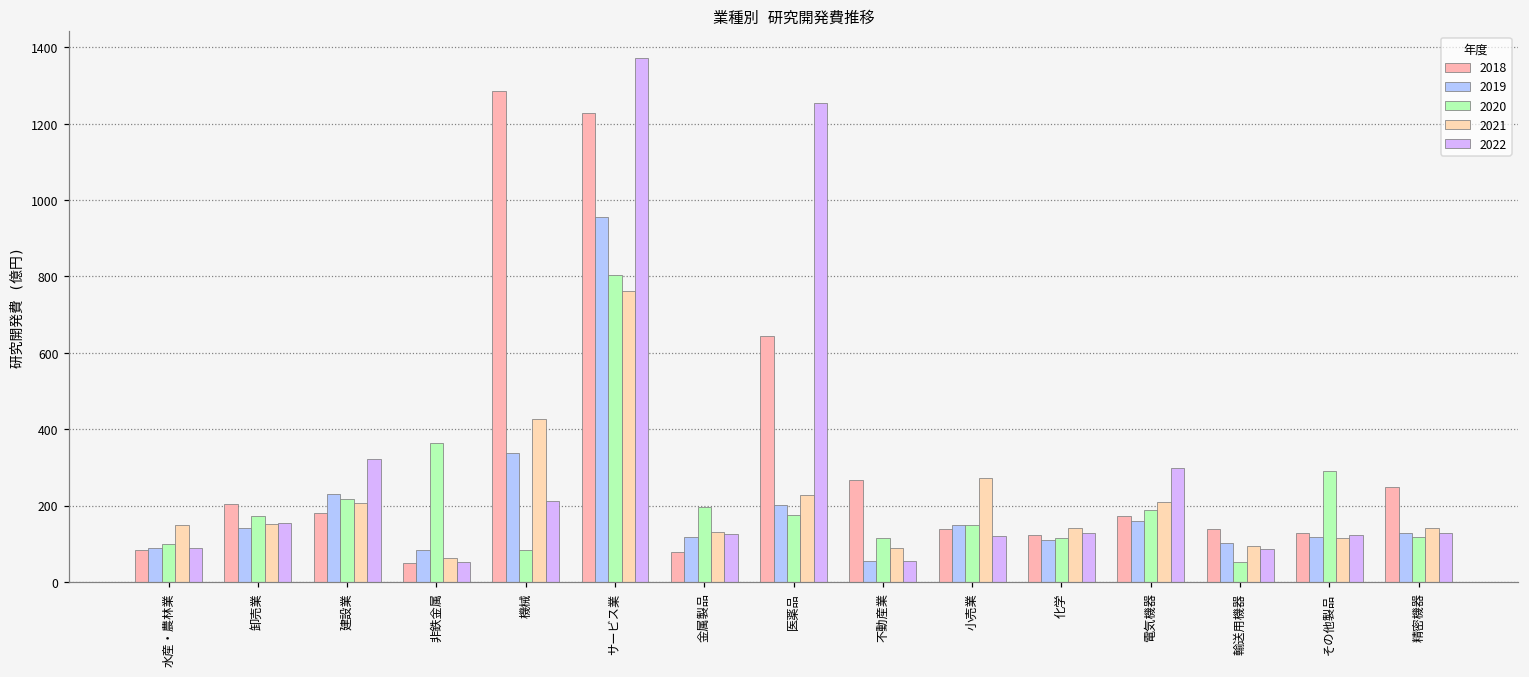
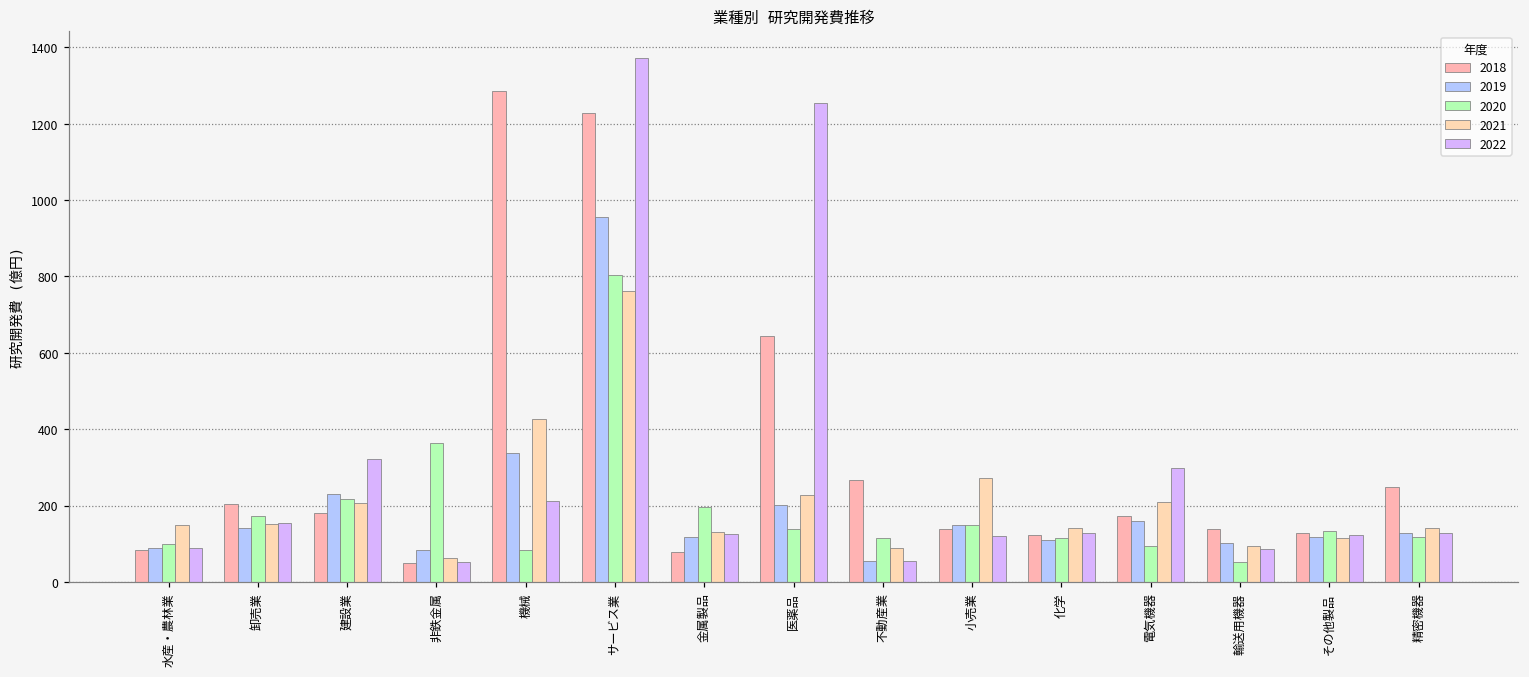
  {
    "2020": {
      "水産・農林業": 100,
      "卸売業": 170,
      "建設業": 220,
      "非鉄金属": 360,
      "機械": 80,
      "サービス業": 810,
      "金属製品": 200,
-     "医薬品": 180,
+     "医薬品": 140,
      "不動産業": 120,
      "小売業": 150,
      "化学": 120,
-     "電気機器": 190,
+     "電気機器": 90,
      "輸送用機器": 50,
-     "その他製品": 290,
+     "その他製品": 130,
      "精密機器": 120
    }
  }
